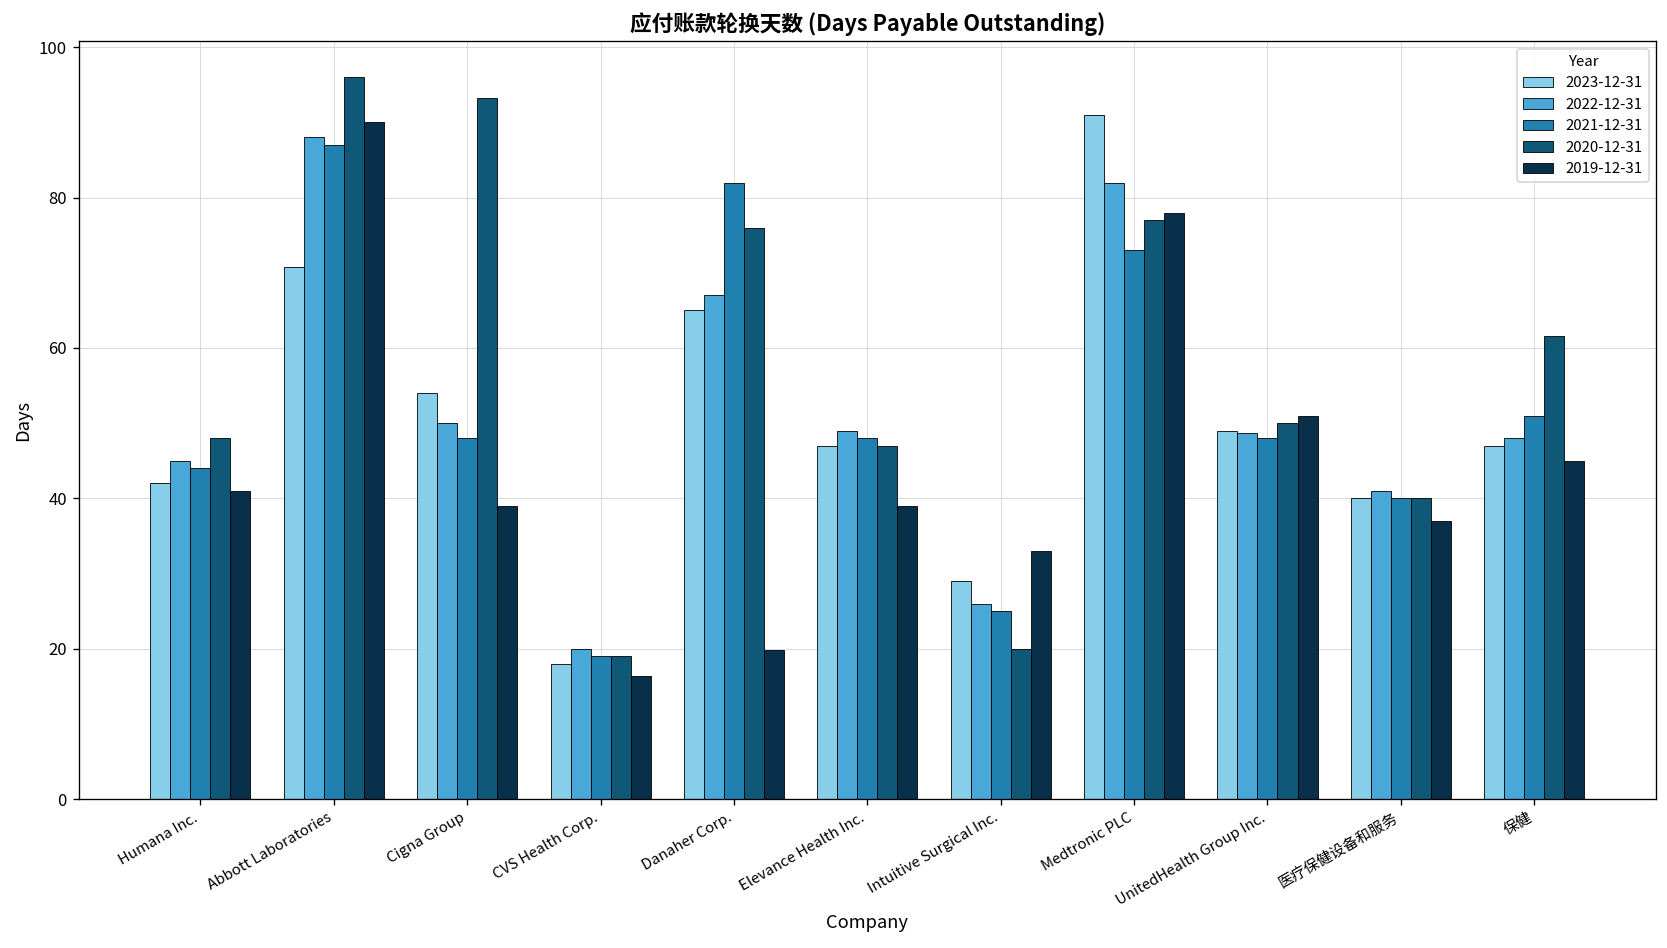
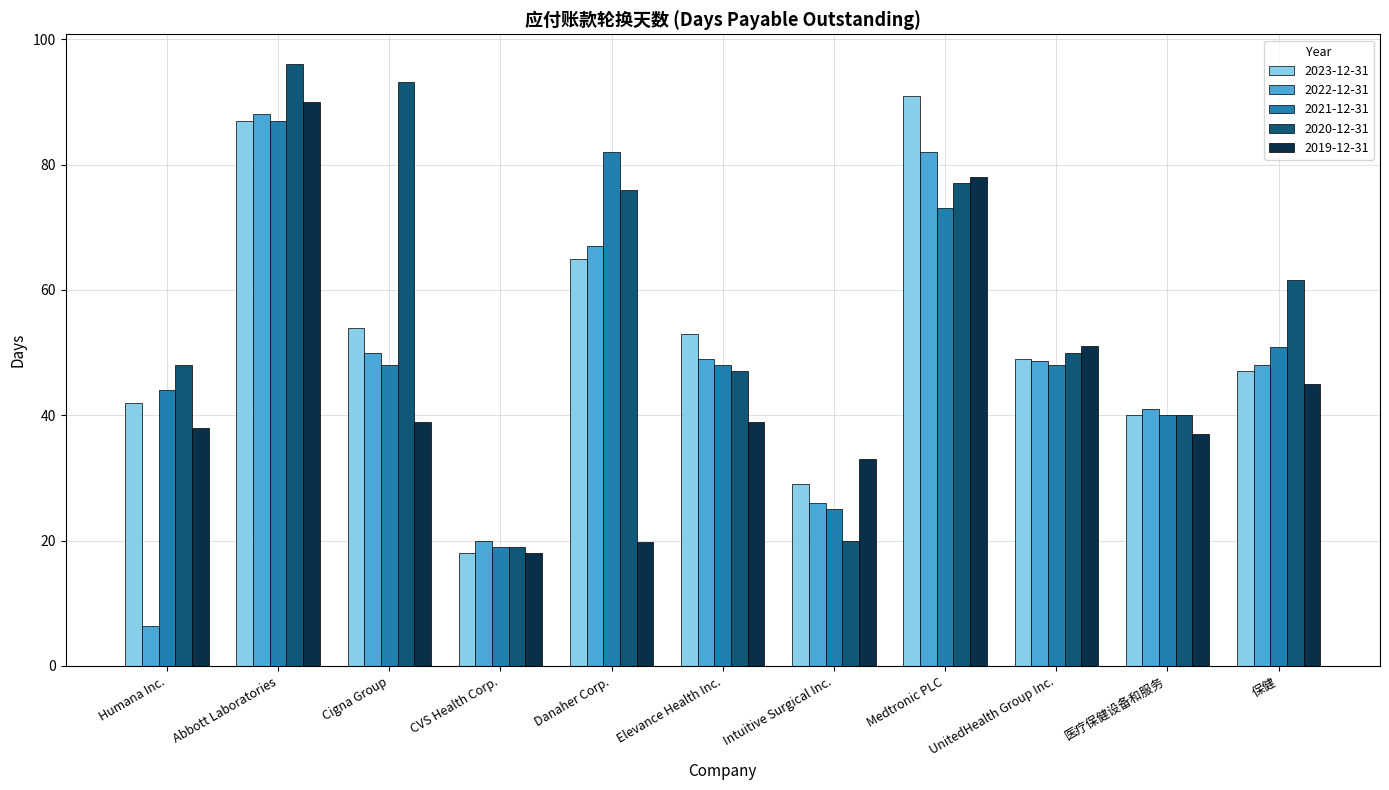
  {
    "2023-12-31": {
      "Humana Inc.": 42,
-     "Abbott Laboratories": 71,
+     "Abbott Laboratories": 87,
      "Cigna Group": 54,
      "CVS Health Corp.": 18,
      "Danaher Corp.": 65,
-     "Elevance Health Inc.": 47,
+     "Elevance Health Inc.": 53,
      "Intuitive Surgical Inc.": 29,
      "Medtronic PLC": 91,
      "UnitedHealth Group Inc.": 49,
      "医疗保健设备和服务": 40,
      "保健": 47
    },
    "2022-12-31": {
-     "Humana Inc.": 45,
+     "Humana Inc.": 6,
      "Abbott Laboratories": 88,
      "Cigna Group": 50,
      "CVS Health Corp.": 20,
      "Danaher Corp.": 67,
      "Elevance Health Inc.": 49,
      "Intuitive Surgical Inc.": 26,
      "Medtronic PLC": 82,
      "UnitedHealth Group Inc.": 49,
      "医疗保健设备和服务": 41,
      "保健": 48
    },
    "2021-12-31": {
      "Humana Inc.": 44,
      "Abbott Laboratories": 87,
      "Cigna Group": 48,
      "CVS Health Corp.": 19,
      "Danaher Corp.": 82,
      "Elevance Health Inc.": 48,
      "Intuitive Surgical Inc.": 25,
      "Medtronic PLC": 73,
      "UnitedHealth Group Inc.": 48,
      "医疗保健设备和服务": 40,
      "保健": 51
    },
    "2020-12-31": {
      "Humana Inc.": 48,
      "Abbott Laboratories": 96,
      "Cigna Group": 93,
      "CVS Health Corp.": 19,
      "Danaher Corp.": 76,
      "Elevance Health Inc.": 47,
      "Intuitive Surgical Inc.": 20,
      "Medtronic PLC": 77,
      "UnitedHealth Group Inc.": 50,
      "医疗保健设备和服务": 40,
      "保健": 62
    },
    "2019-12-31": {
-     "Humana Inc.": 41,
+     "Humana Inc.": 38,
      "Abbott Laboratories": 90,
      "Cigna Group": 39,
-     "CVS Health Corp.": 16,
+     "CVS Health Corp.": 18,
      "Danaher Corp.": 20,
      "Elevance Health Inc.": 39,
      "Intuitive Surgical Inc.": 33,
      "Medtronic PLC": 78,
      "UnitedHealth Group Inc.": 51,
      "医疗保健设备和服务": 37,
      "保健": 45
    }
  }
